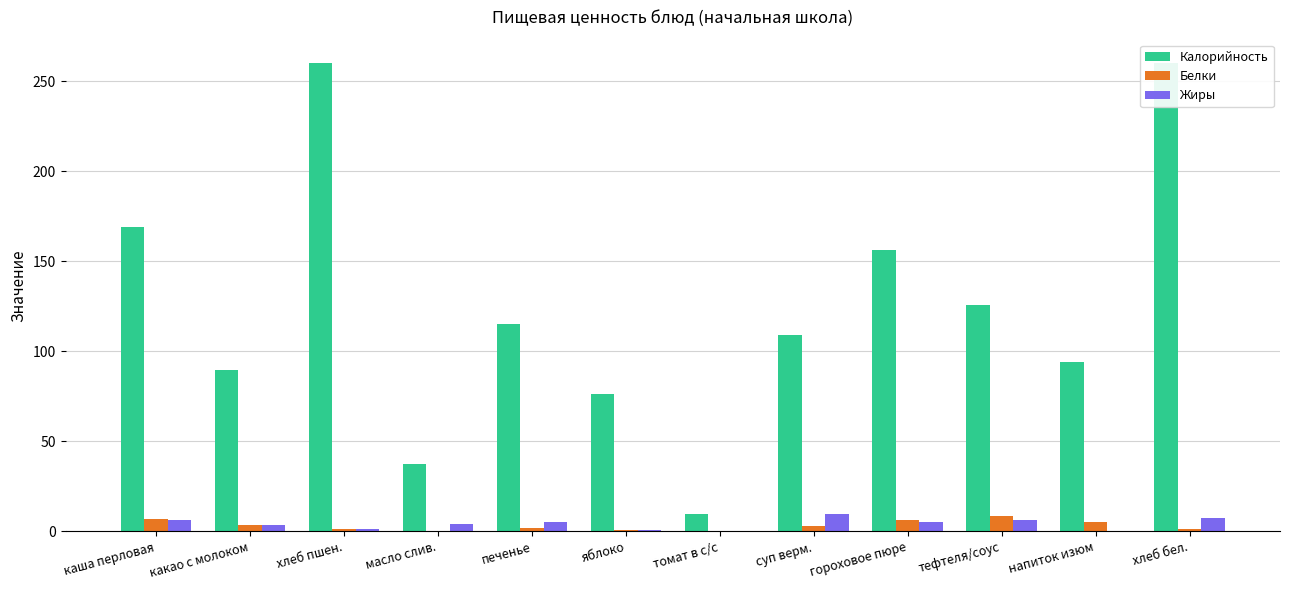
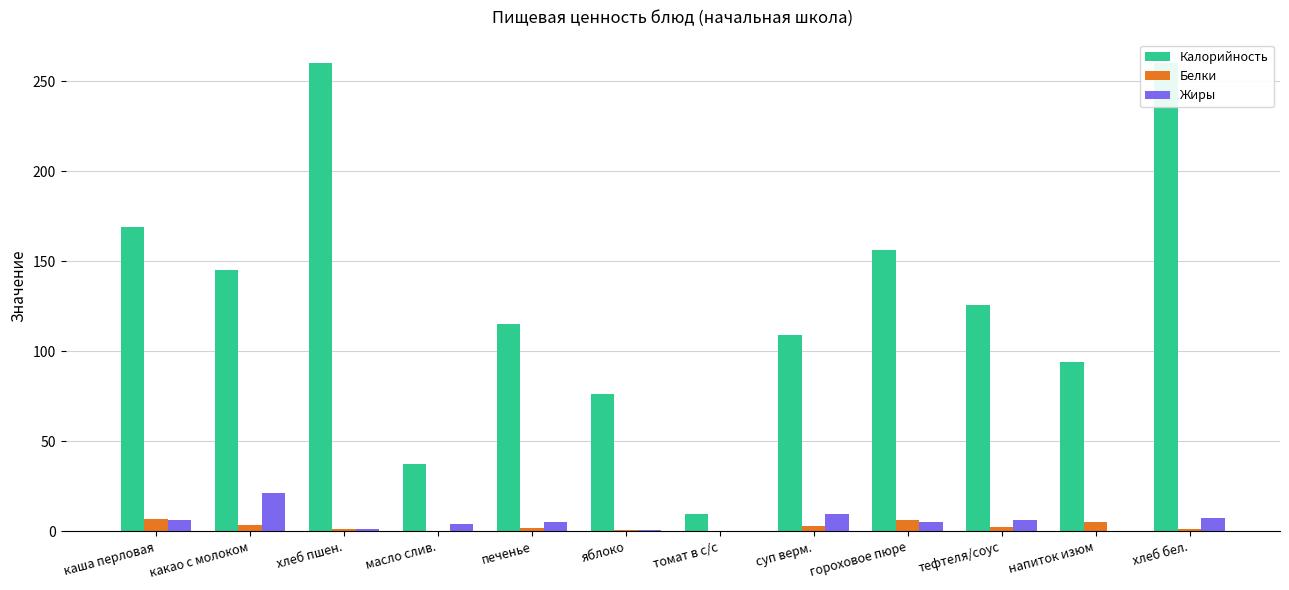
  {
    "Калорийность": {
      "каша перловая": 169,
-     "какао с молоком": 90,
+     "какао с молоком": 145,
      "хлеб пшен.": 260,
      "масло слив.": 38,
      "печенье": 115,
      "яблоко": 76,
      "томат в с/с": 10,
      "суп верм.": 109,
      "гороховое пюре": 156,
      "тефтеля/соус": 126,
      "напиток изюм": 94
    },
    "Белки": {
      "каша перловая": 7,
      "какао с молоком": 4,
      "масло слив.": 0,
      "печенье": 2,
      "суп верм.": 3,
      "гороховое пюре": 7,
-     "тефтеля/соус": 9,
+     "тефтеля/соус": 3,
      "напиток изюм": 5
    },
    "Жиры": {
      "каша перловая": 6,
-     "какао с молоком": 4,
+     "какао с молоком": 22,
      "масло слив.": 4,
      "печенье": 5,
      "суп верм.": 9,
      "гороховое пюре": 5,
      "тефтеля/соус": 6,
      "напиток изюм": 0,
      "хлеб бел.": 7
    }
  }
